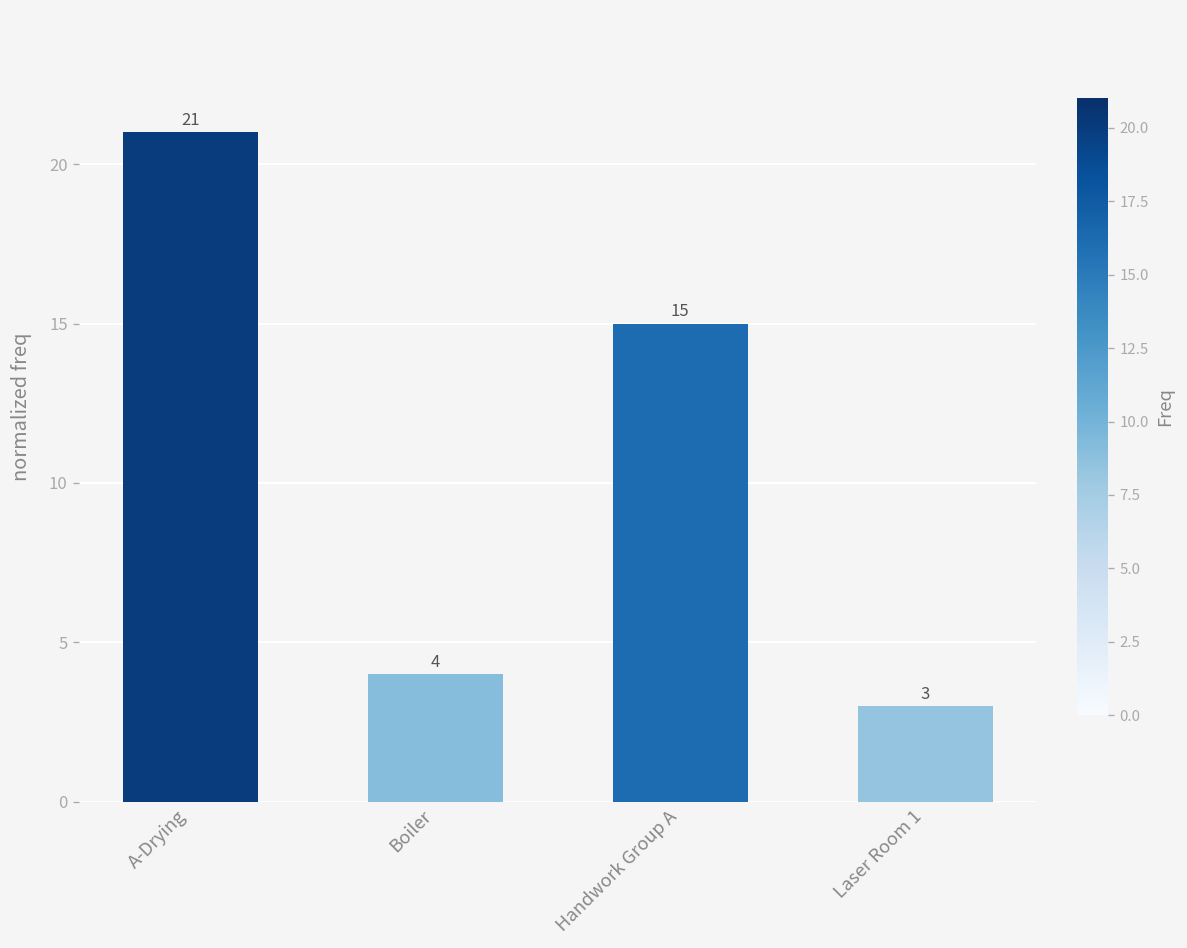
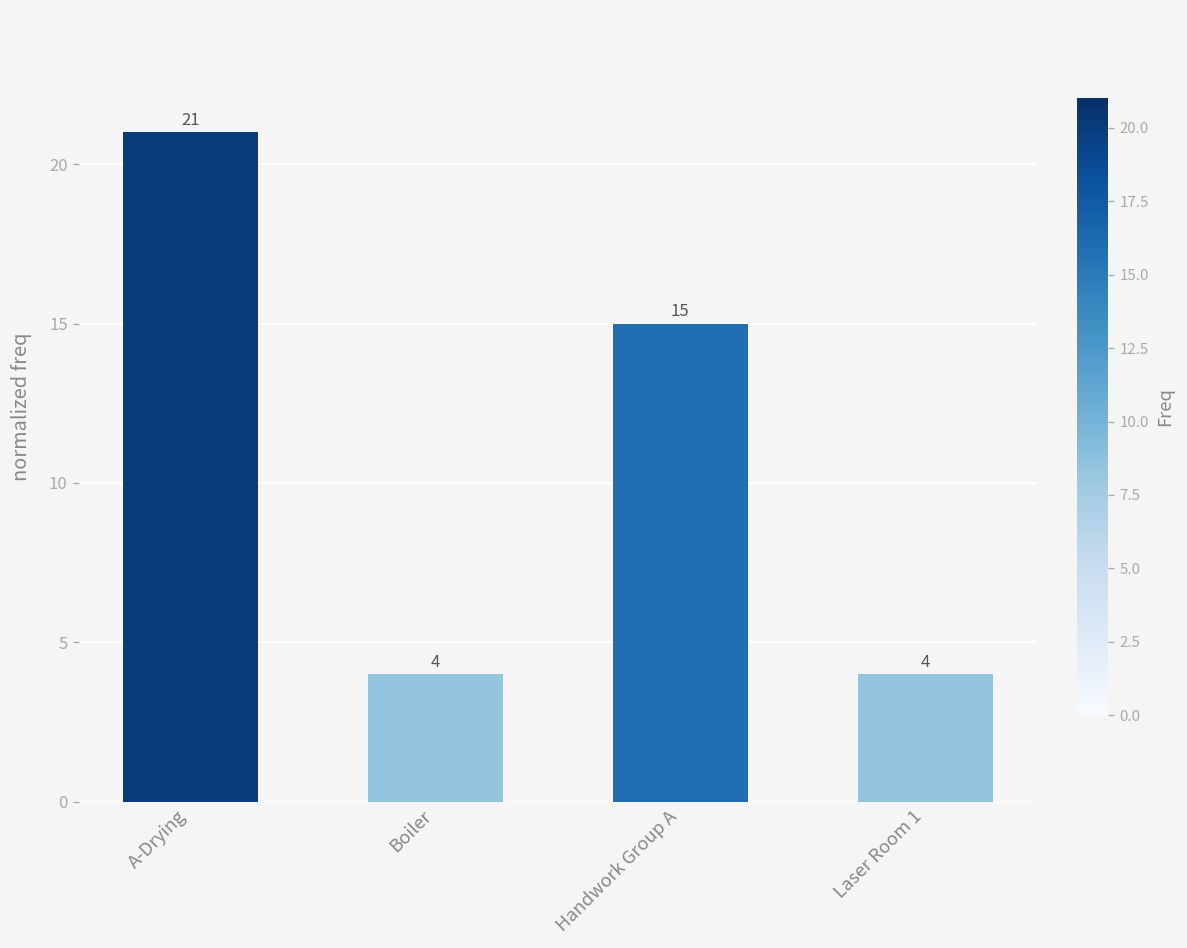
  {
    "A-Drying": 21,
    "Boiler": 4,
    "Handwork Group A": 15,
-   "Laser Room 1": 3
+   "Laser Room 1": 4
  }
